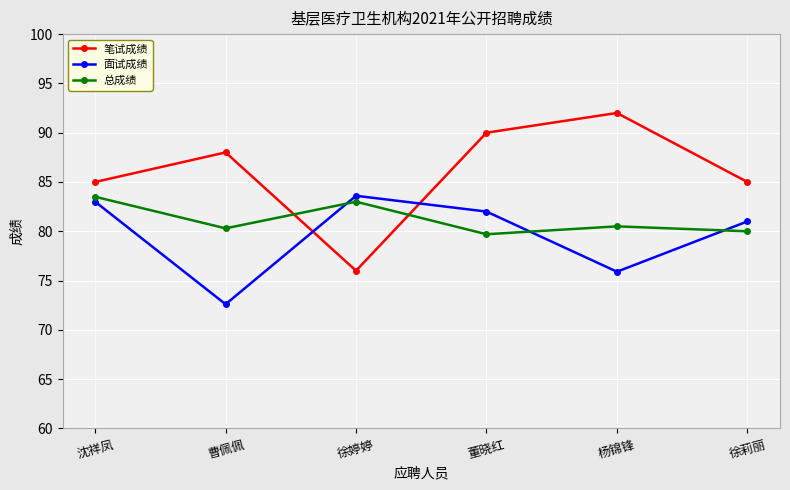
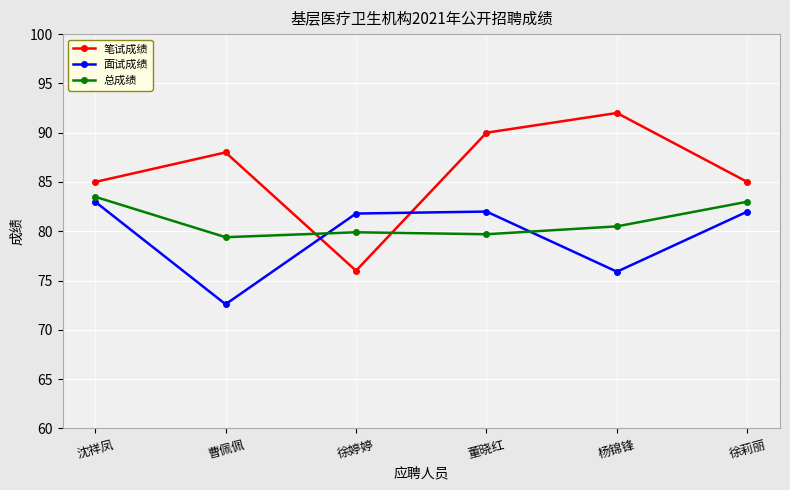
  {
    "笔试成绩": {
      "沈祥凤": 85,
      "曹佩佩": 88,
      "徐婷婷": 76,
      "董晓红": 90,
      "杨锦锋": 92,
      "徐莉丽": 85
    },
    "面试成绩": {
      "沈祥凤": 83,
      "曹佩佩": 73,
-     "徐婷婷": 84,
+     "徐婷婷": 82,
      "董晓红": 82,
      "杨锦锋": 76,
-     "徐莉丽": 81
+     "徐莉丽": 82
    },
    "总成绩": {
      "沈祥凤": 84,
-     "曹佩佩": 80,
-     "徐婷婷": 83,
+     "曹佩佩": 79,
+     "徐婷婷": 80,
      "董晓红": 80,
      "杨锦锋": 81,
-     "徐莉丽": 80
+     "徐莉丽": 83
    }
  }
